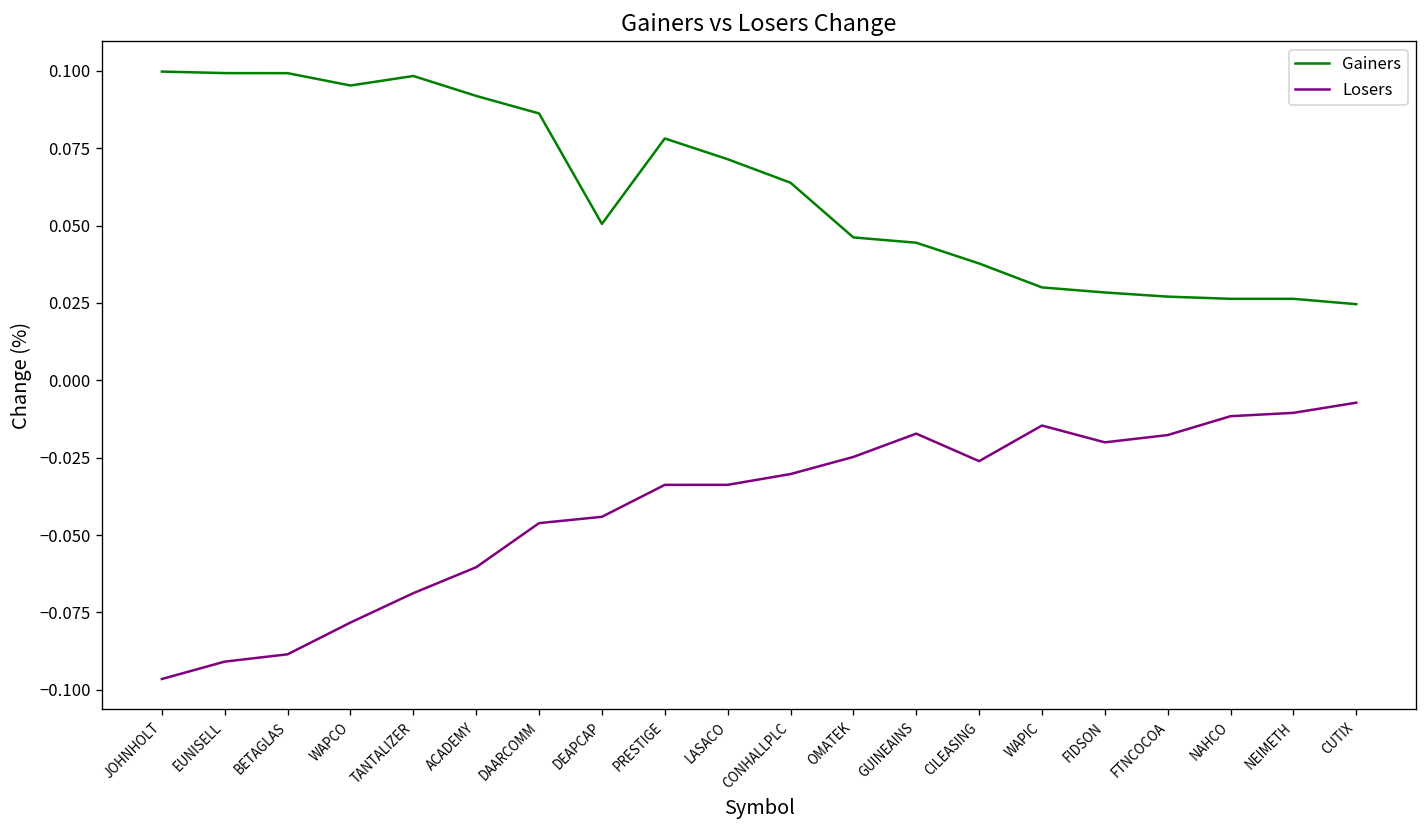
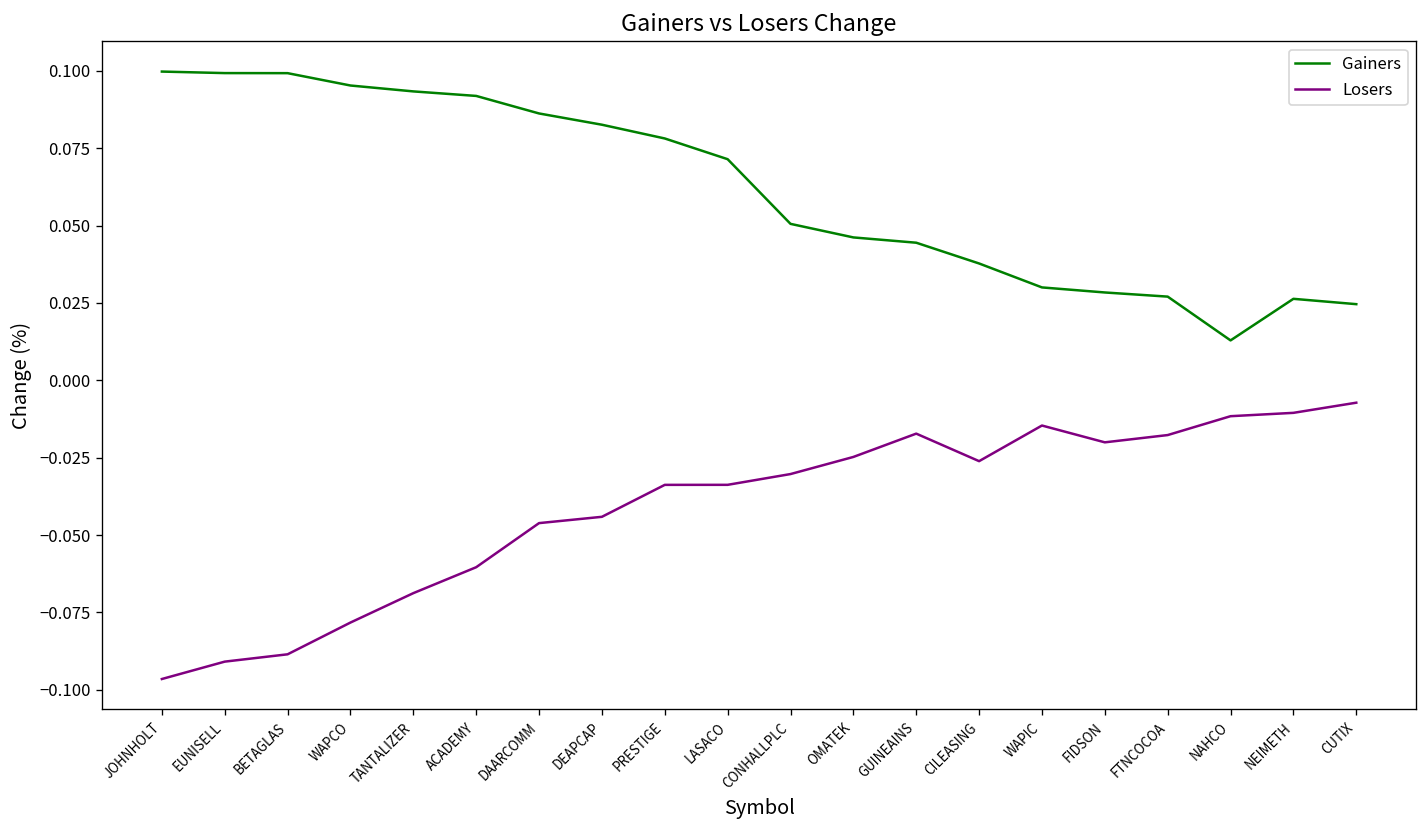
  {
    "Gainers": {
      "JOHNHOLT": 0.100,
      "EUNISELL": 0.099,
      "BETAGLAS": 0.099,
      "WAPCO": 0.095,
-     "TANTALIZER": 0.098,
+     "TANTALIZER": 0.093,
      "ACADEMY": 0.092,
      "DAARCOMM": 0.086,
-     "DEAPCAP": 0.051,
+     "DEAPCAP": 0.083,
      "PRESTIGE": 0.078,
      "LASACO": 0.071,
-     "CONHALLPLC": 0.064,
+     "CONHALLPLC": 0.051,
      "OMATEK": 0.046,
      "GUINEAINS": 0.044,
      "CILEASING": 0.038,
      "WAPIC": 0.030,
      "FIDSON": 0.028,
      "FTNCOCOA": 0.027,
-     "NAHCO": 0.026,
+     "NAHCO": 0.013,
      "NEIMETH": 0.026,
      "CUTIX": 0.025
    },
    "Losers": {
      "JOHNHOLT": -0.097,
      "EUNISELL": -0.091,
      "BETAGLAS": -0.089,
      "WAPCO": -0.078,
      "TANTALIZER": -0.069,
      "ACADEMY": -0.060,
      "DAARCOMM": -0.046,
      "DEAPCAP": -0.044,
      "PRESTIGE": -0.034,
      "LASACO": -0.034,
      "CONHALLPLC": -0.030,
      "OMATEK": -0.025,
      "GUINEAINS": -0.017,
      "CILEASING": -0.026,
      "WAPIC": -0.015,
      "FIDSON": -0.020,
      "FTNCOCOA": -0.018,
      "NAHCO": -0.012,
      "NEIMETH": -0.011,
      "CUTIX": -0.007
    }
  }
